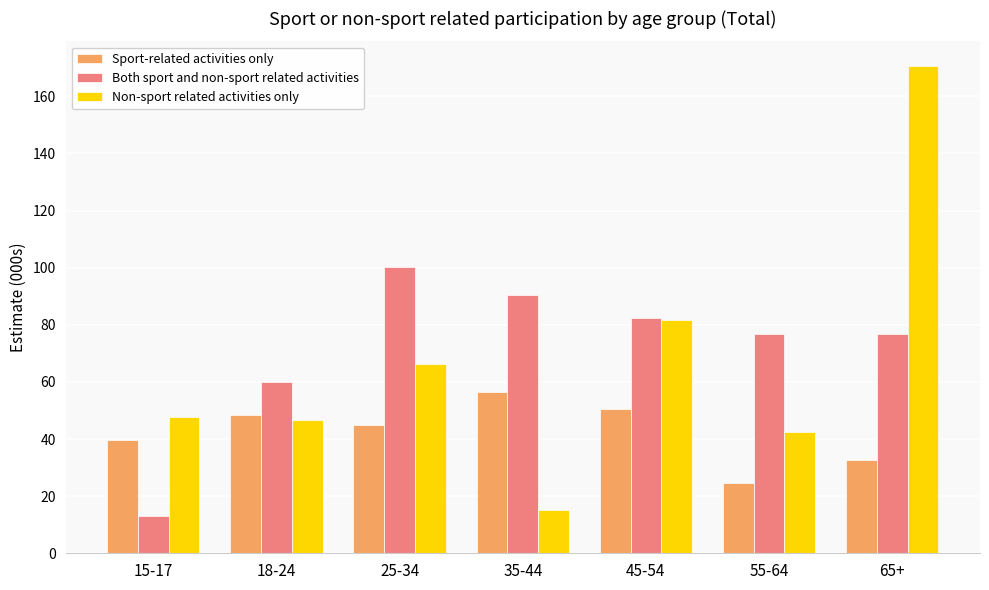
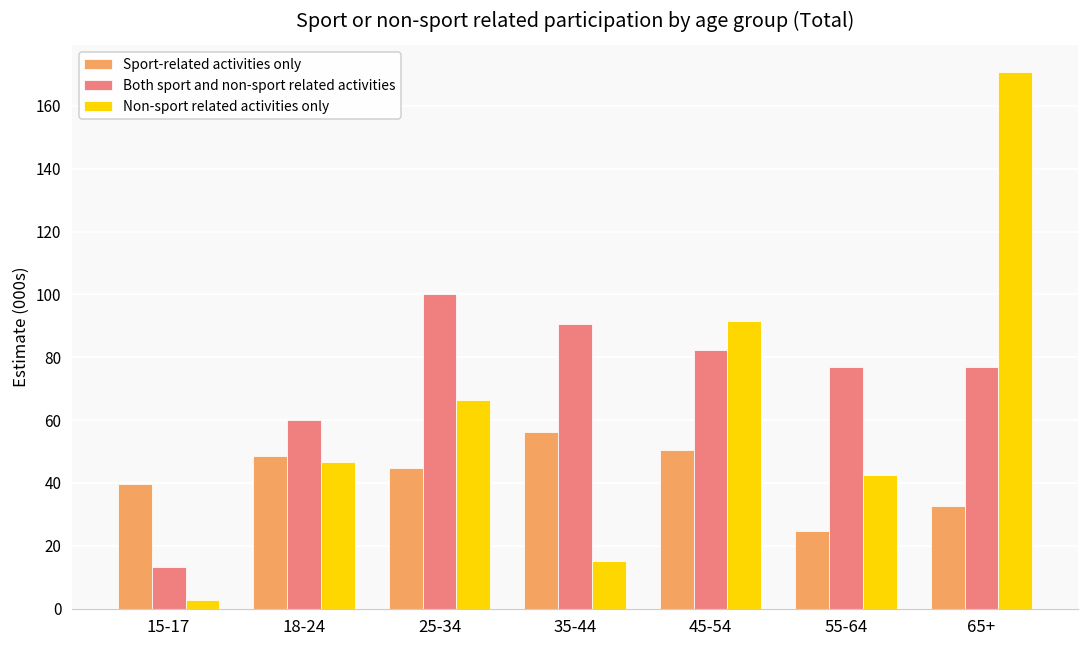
  {
    "Non-sport related activities only": {
-     "15-17": 48,
+     "15-17": 3,
      "18-24": 47,
      "25-34": 66,
      "35-44": 15,
-     "45-54": 82,
+     "45-54": 92,
      "55-64": 42,
      "65+": 171
    }
  }
